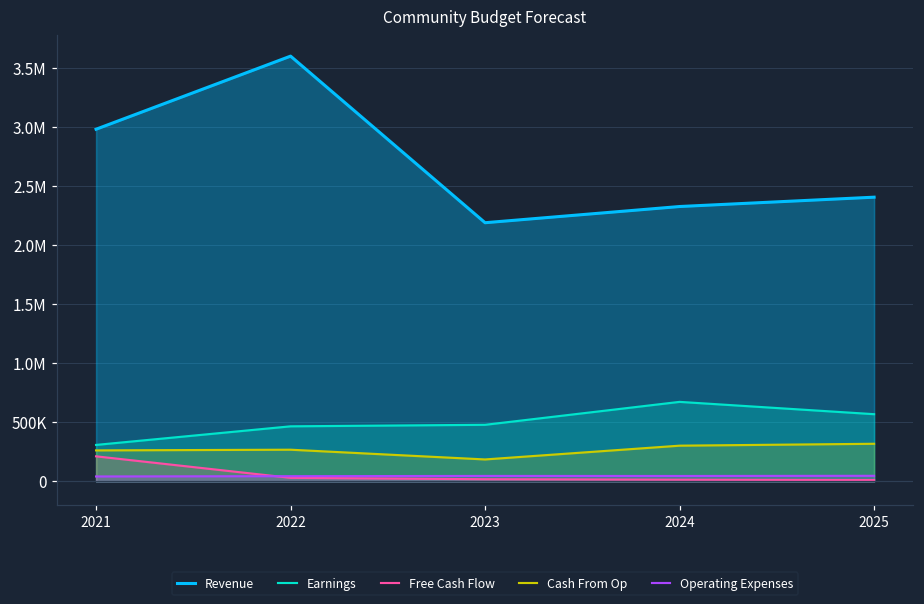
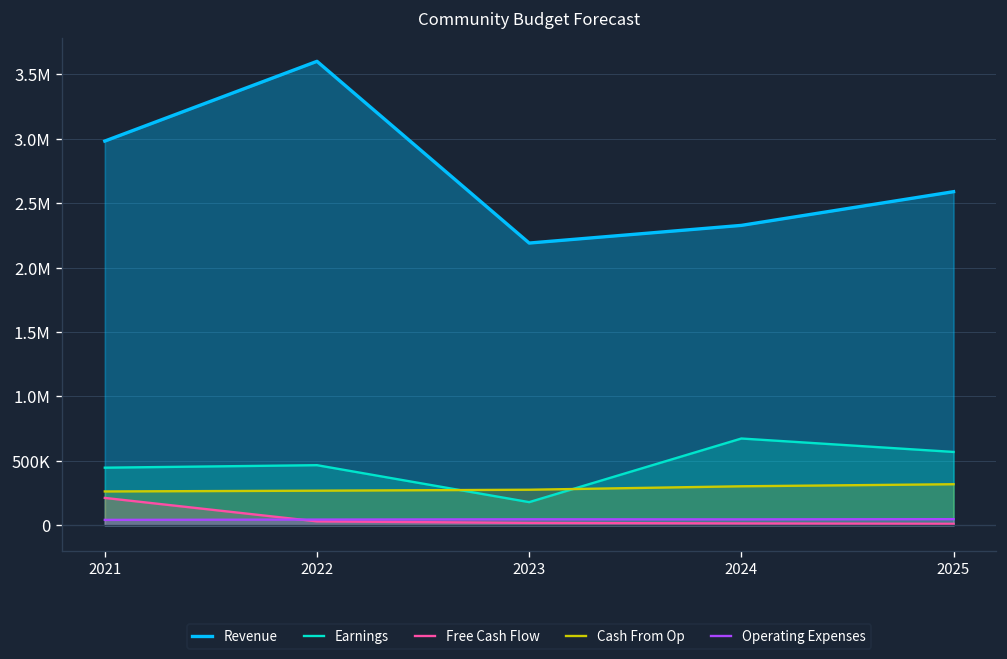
  {
    "Revenue": {
      "2021": 2980000,
      "2022": 3600000,
      "2023": 2190000,
      "2024": 2330000,
-     "2025": 2410000
+     "2025": 2590000
    },
    "Earnings": {
-     "2021": 310000,
+     "2021": 450000,
      "2022": 470000,
-     "2023": 480000,
+     "2023": 180000,
      "2024": 670000,
      "2025": 570000
    },
    "Free Cash Flow": {
      "2021": 210000,
      "2023": 20000,
      "2024": 10000,
      "2025": 10000
    },
    "Cash From Op": {
      "2021": 260000,
      "2022": 270000,
-     "2023": 190000,
+     "2023": 280000,
      "2024": 300000,
      "2025": 320000
    },
    "Operating Expenses": {
      "2021": 40000,
      "2023": 50000,
      "2024": 50000,
      "2025": 50000
    }
  }
